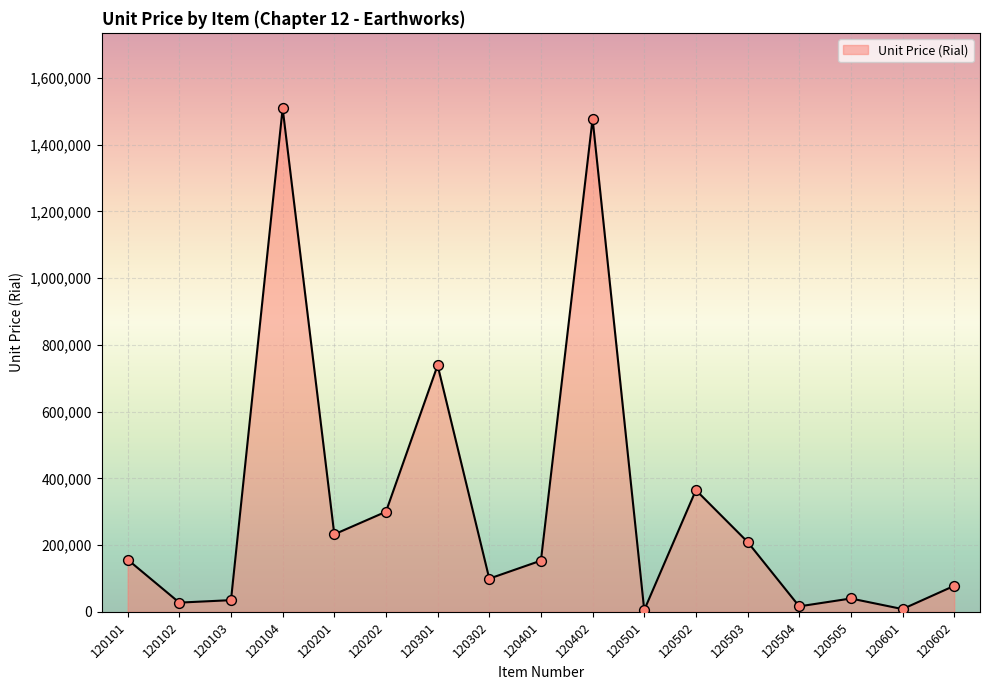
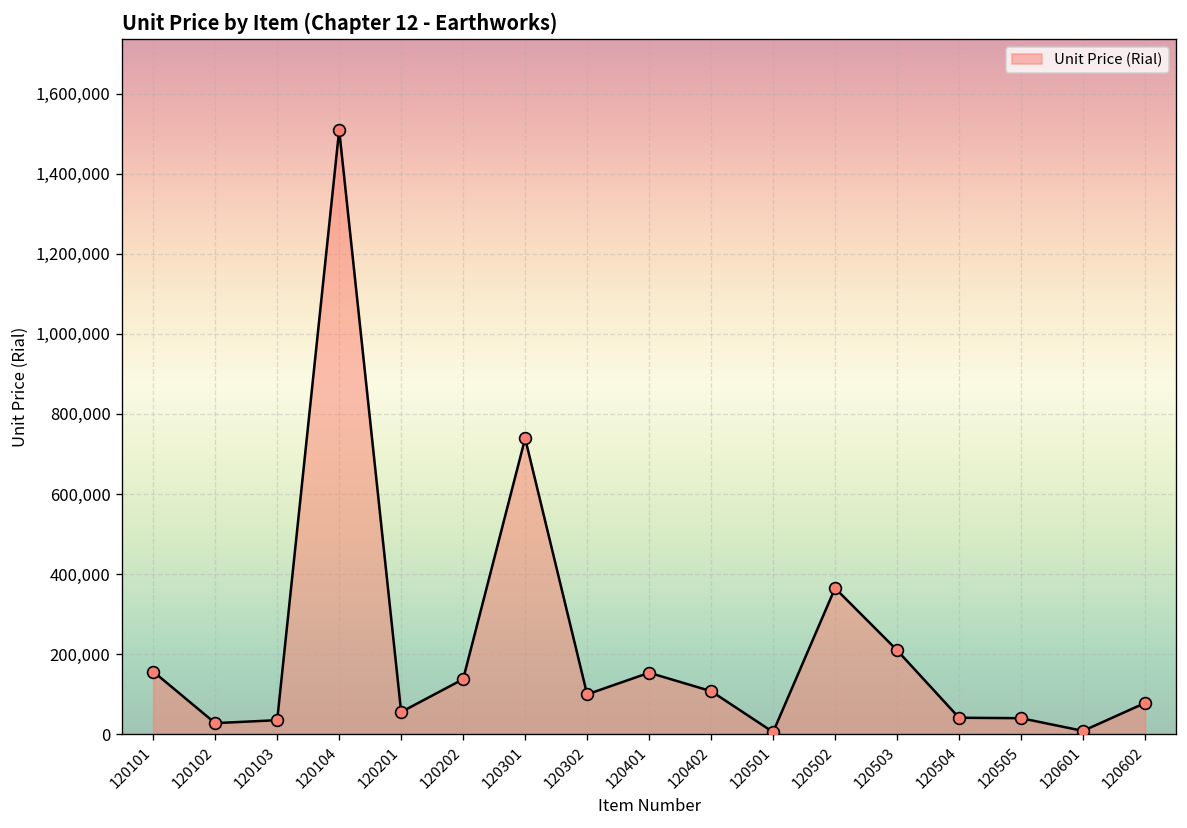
  {
    "120101": "160,000",
    "120102": "30,000",
    "120103": "40,000",
    "120104": "1,510,000",
-   "120201": "230,000",
-   "120202": "300,000",
+   "120201": "60,000",
+   "120202": "140,000",
    "120301": "740,000",
    "120302": "100,000",
    "120401": "150,000",
-   "120402": "1,480,000",
+   "120402": "110,000",
    "120501": "10,000",
    "120502": "360,000",
    "120503": "210,000",
-   "120504": "20,000",
+   "120504": "40,000",
    "120505": "40,000",
    "120601": "10,000",
    "120602": "80,000"
  }
